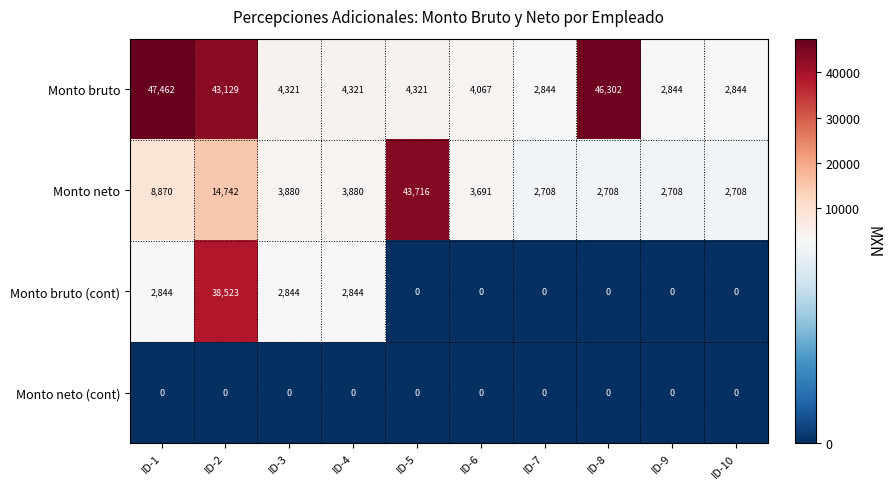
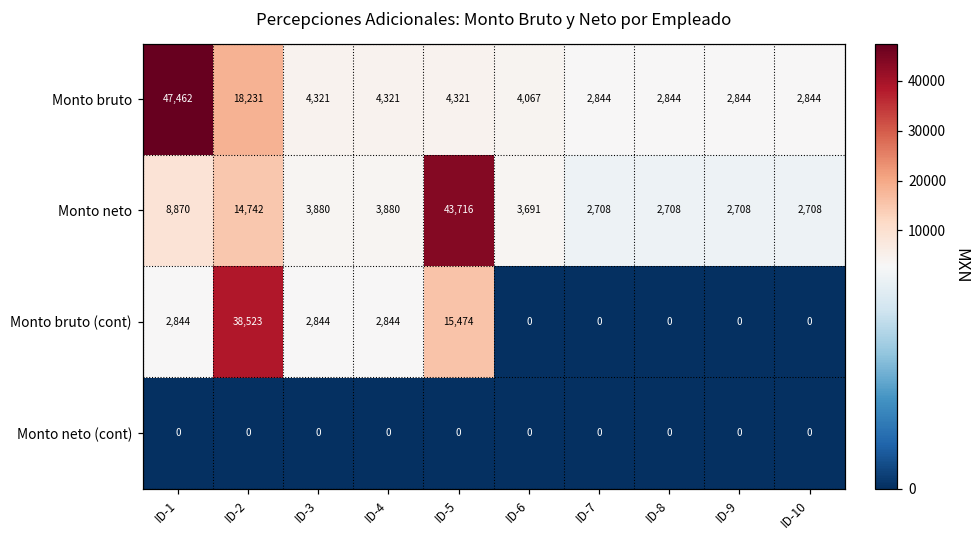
  {
    "Monto bruto": {
      "ID-1": "47,462",
-     "ID-2": "43,129",
+     "ID-2": "18,231",
      "ID-3": "4,321",
      "ID-4": "4,321",
      "ID-5": "4,321",
      "ID-6": "4,067",
      "ID-7": "2,844",
-     "ID-8": "46,302",
+     "ID-8": "2,844",
      "ID-9": "2,844",
      "ID-10": "2,844"
    },
    "Monto neto": {
      "ID-1": "8,870",
      "ID-2": "14,742",
      "ID-3": "3,880",
      "ID-4": "3,880",
      "ID-5": "43,716",
      "ID-6": "3,691",
      "ID-7": "2,708",
      "ID-8": "2,708",
      "ID-9": "2,708",
      "ID-10": "2,708"
    },
    "Monto bruto (cont)": {
      "ID-1": "2,844",
      "ID-2": "38,523",
      "ID-3": "2,844",
      "ID-4": "2,844",
-     "ID-5": "0",
+     "ID-5": "15,474",
      "ID-6": "0",
      "ID-7": "0",
      "ID-8": "0",
      "ID-9": "0",
      "ID-10": "0"
    },
    "Monto neto (cont)": {
      "ID-1": "0",
      "ID-2": "0",
      "ID-3": "0",
      "ID-4": "0",
      "ID-5": "0",
      "ID-6": "0",
      "ID-7": "0",
      "ID-8": "0",
      "ID-9": "0",
      "ID-10": "0"
    }
  }
